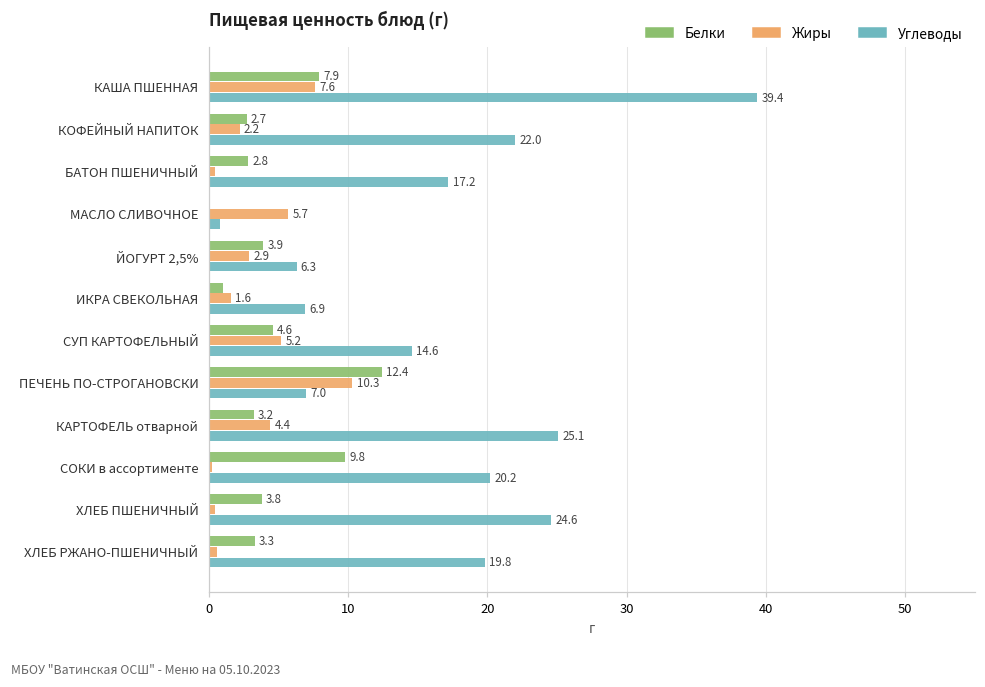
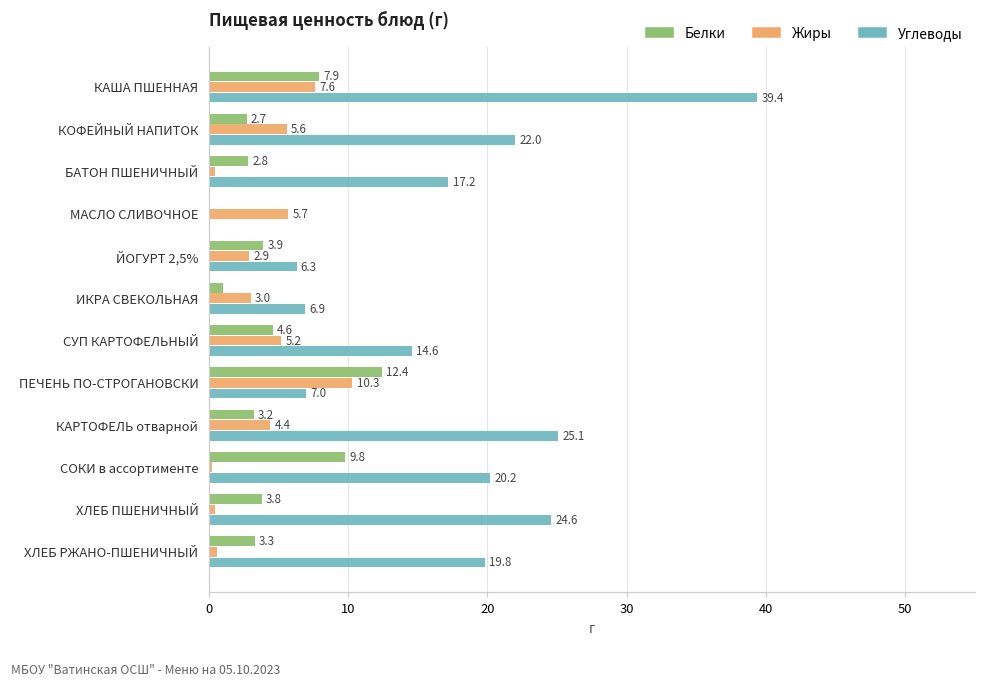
  {
    "Белки": {
      "КАША ПШЕННАЯ": 7.9,
      "КОФЕЙНЫЙ НАПИТОК": 2.7,
      "БАТОН ПШЕНИЧНЫЙ": 2.8,
      "ЙОГУРТ 2,5%": 3.9,
      "СУП КАРТОФЕЛЬНЫЙ": 4.6,
      "ПЕЧЕНЬ ПО-СТРОГАНОВСКИ": 12.4,
      "КАРТОФЕЛЬ отварной": 3.2,
      "СОКИ в ассортименте": 9.8,
      "ХЛЕБ ПШЕНИЧНЫЙ": 3.8,
      "ХЛЕБ РЖАНО-ПШЕНИЧНЫЙ": 3.3
    },
    "Жиры": {
      "КАША ПШЕННАЯ": 7.6,
-     "КОФЕЙНЫЙ НАПИТОК": 2.2,
+     "КОФЕЙНЫЙ НАПИТОК": 5.6,
      "МАСЛО СЛИВОЧНОЕ": 5.7,
      "ЙОГУРТ 2,5%": 2.9,
-     "ИКРА СВЕКОЛЬНАЯ": 1.6,
+     "ИКРА СВЕКОЛЬНАЯ": 3.0,
      "СУП КАРТОФЕЛЬНЫЙ": 5.2,
      "ПЕЧЕНЬ ПО-СТРОГАНОВСКИ": 10.3,
      "КАРТОФЕЛЬ отварной": 4.4
    },
    "Углеводы": {
-     "МАСЛО СЛИВОЧНОЕ": 0.8
+     "МАСЛО СЛИВОЧНОЕ": 0.1
    }
  }
